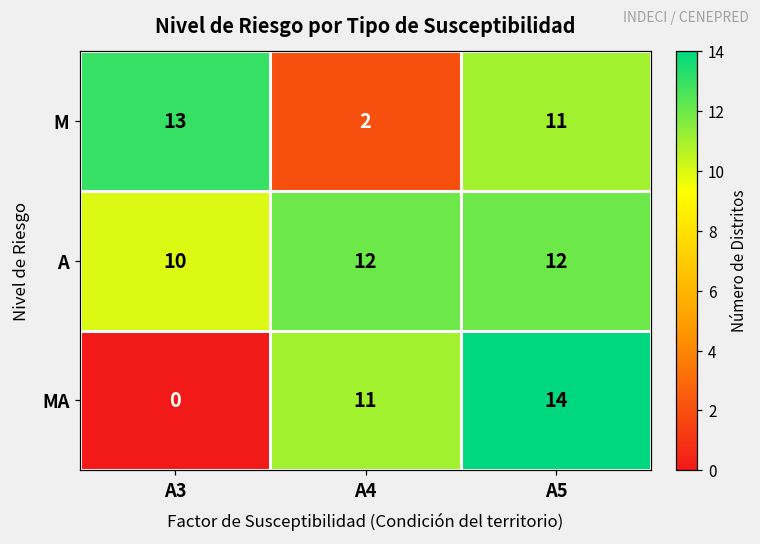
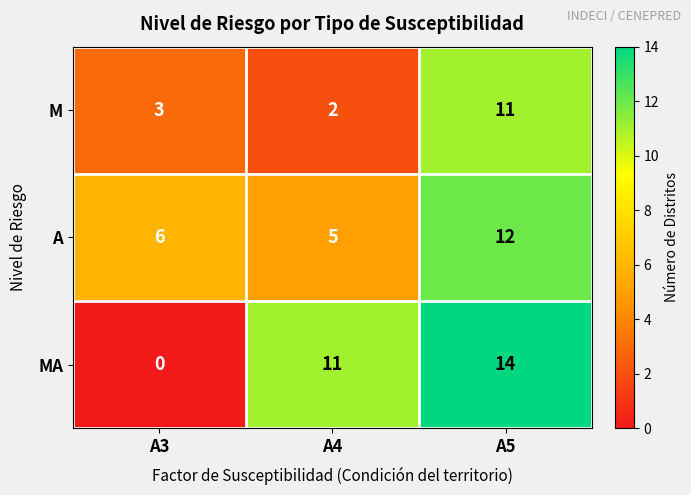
  {
    "M": {
-     "A3": 13,
+     "A3": 3,
      "A4": 2,
      "A5": 11
    },
    "A": {
-     "A3": 10,
-     "A4": 12,
+     "A3": 6,
+     "A4": 5,
      "A5": 12
    },
    "MA": {
      "A3": 0,
      "A4": 11,
      "A5": 14
    }
  }
